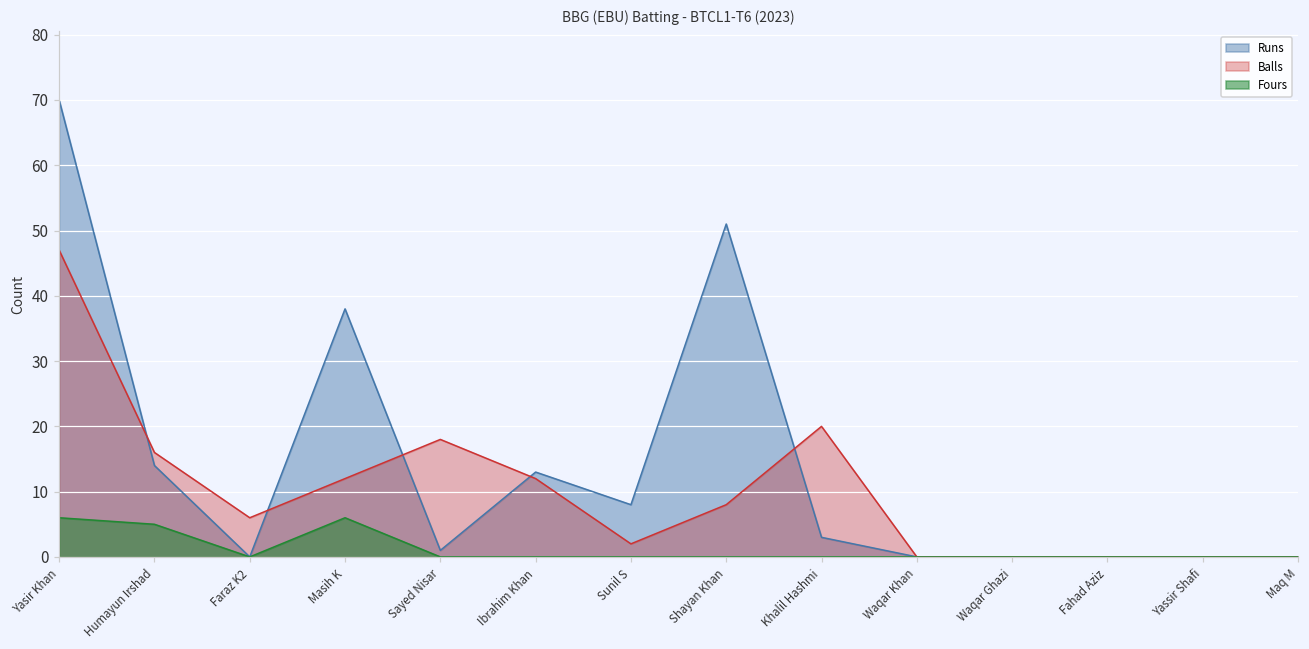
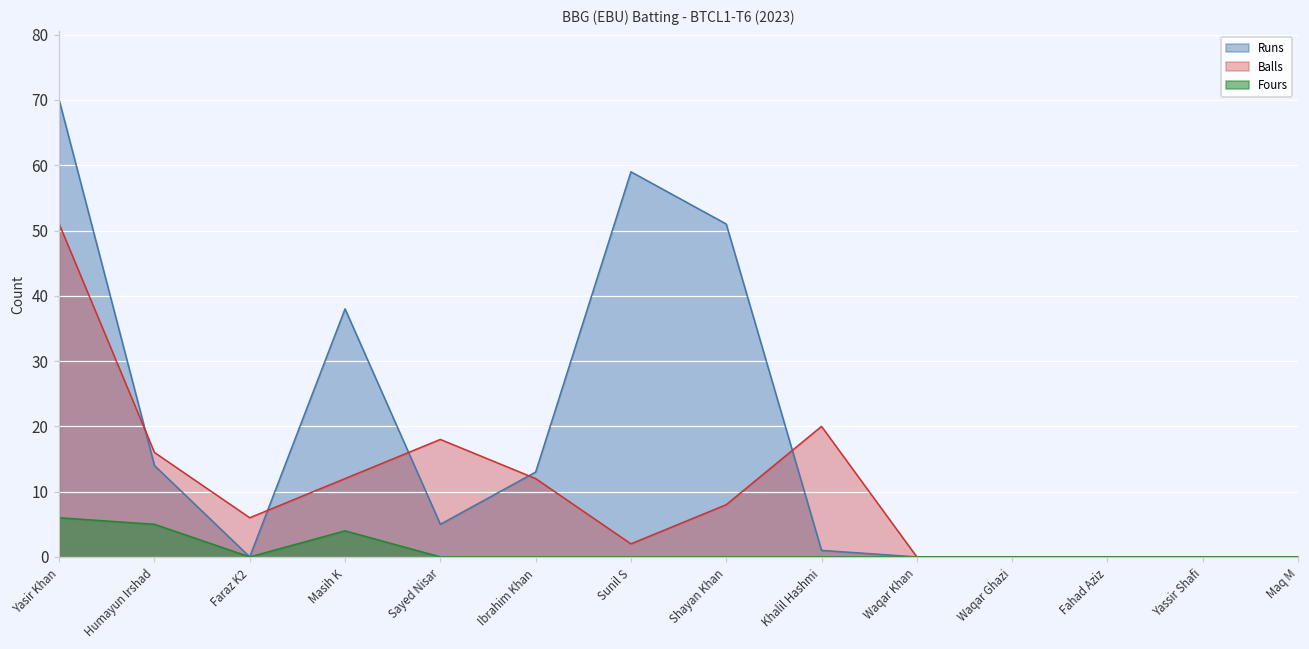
  {
    "Runs": {
      "Yasir Khan": 70,
      "Humayun Irshad": 14,
      "Masih K": 38,
-     "Sayed Nisar": 1,
+     "Sayed Nisar": 5,
      "Ibrahim Khan": 13,
-     "Sunil S": 8,
+     "Sunil S": 59,
      "Shayan Khan": 51,
-     "Khalil Hashmi": 3
+     "Khalil Hashmi": 1
    },
    "Balls": {
-     "Yasir Khan": 47,
+     "Yasir Khan": 51,
      "Humayun Irshad": 16,
      "Faraz K2": 6,
      "Masih K": 12,
      "Sayed Nisar": 18,
      "Ibrahim Khan": 12,
      "Sunil S": 2,
      "Shayan Khan": 8,
      "Khalil Hashmi": 20
    },
    "Fours": {
      "Yasir Khan": 6,
      "Humayun Irshad": 5,
-     "Masih K": 6,
+     "Masih K": 4,
      "Sayed Nisar": 0,
      "Ibrahim Khan": 0,
      "Sunil S": 0,
      "Shayan Khan": 0,
      "Khalil Hashmi": 0
    }
  }
